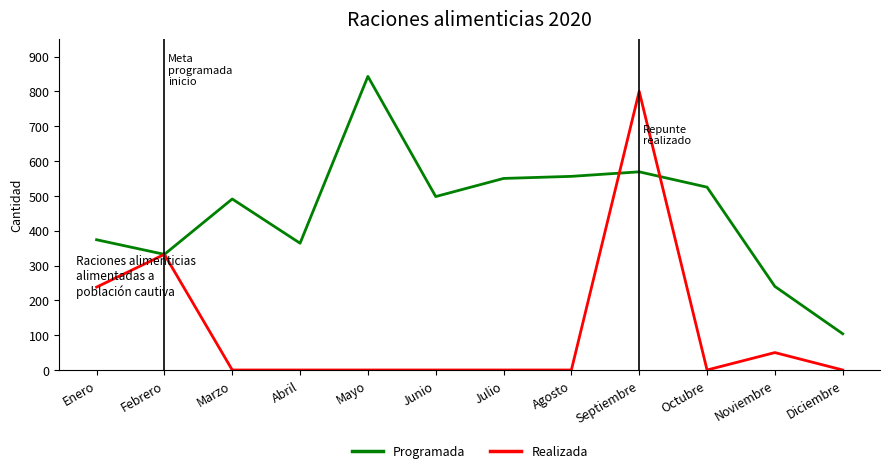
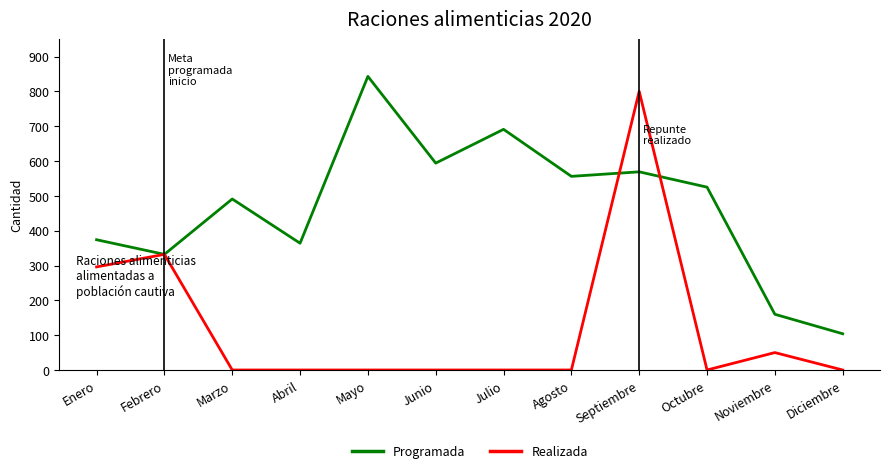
  {
    "Programada": {
      "Enero": 370,
      "Marzo": 490,
      "Abril": 360,
      "Mayo": 840,
-     "Junio": 500,
-     "Julio": 550,
+     "Junio": 590,
+     "Julio": 690,
      "Agosto": 560,
      "Septiembre": 570,
      "Octubre": 530,
-     "Noviembre": 240,
+     "Noviembre": 160,
      "Diciembre": 100
    },
    "Realizada": {
-     "Enero": 240,
+     "Enero": 300,
      "Marzo": 0,
      "Abril": 0,
      "Mayo": 0,
      "Junio": 0,
      "Julio": 0,
      "Agosto": 0,
      "Septiembre": 800,
      "Octubre": 0,
      "Noviembre": 50,
      "Diciembre": 0
    }
  }
